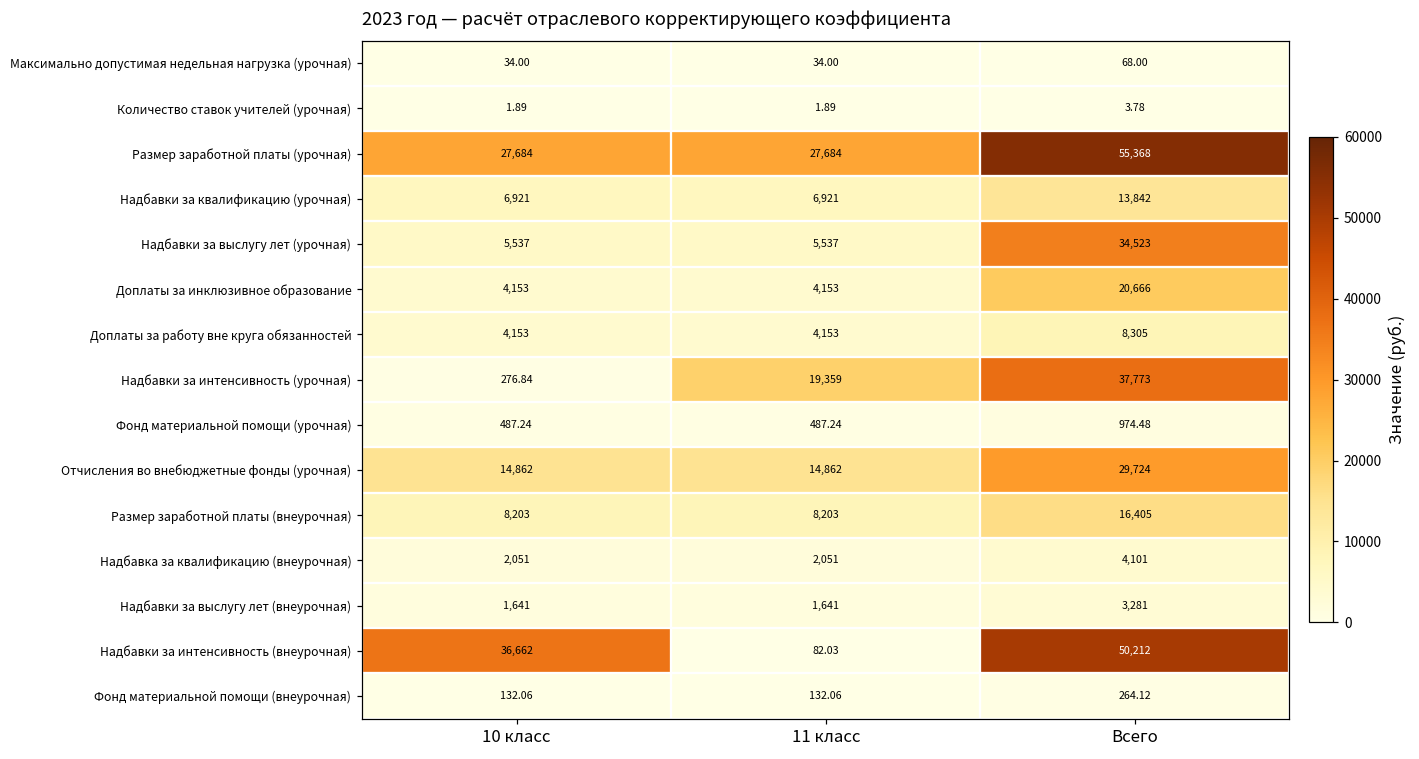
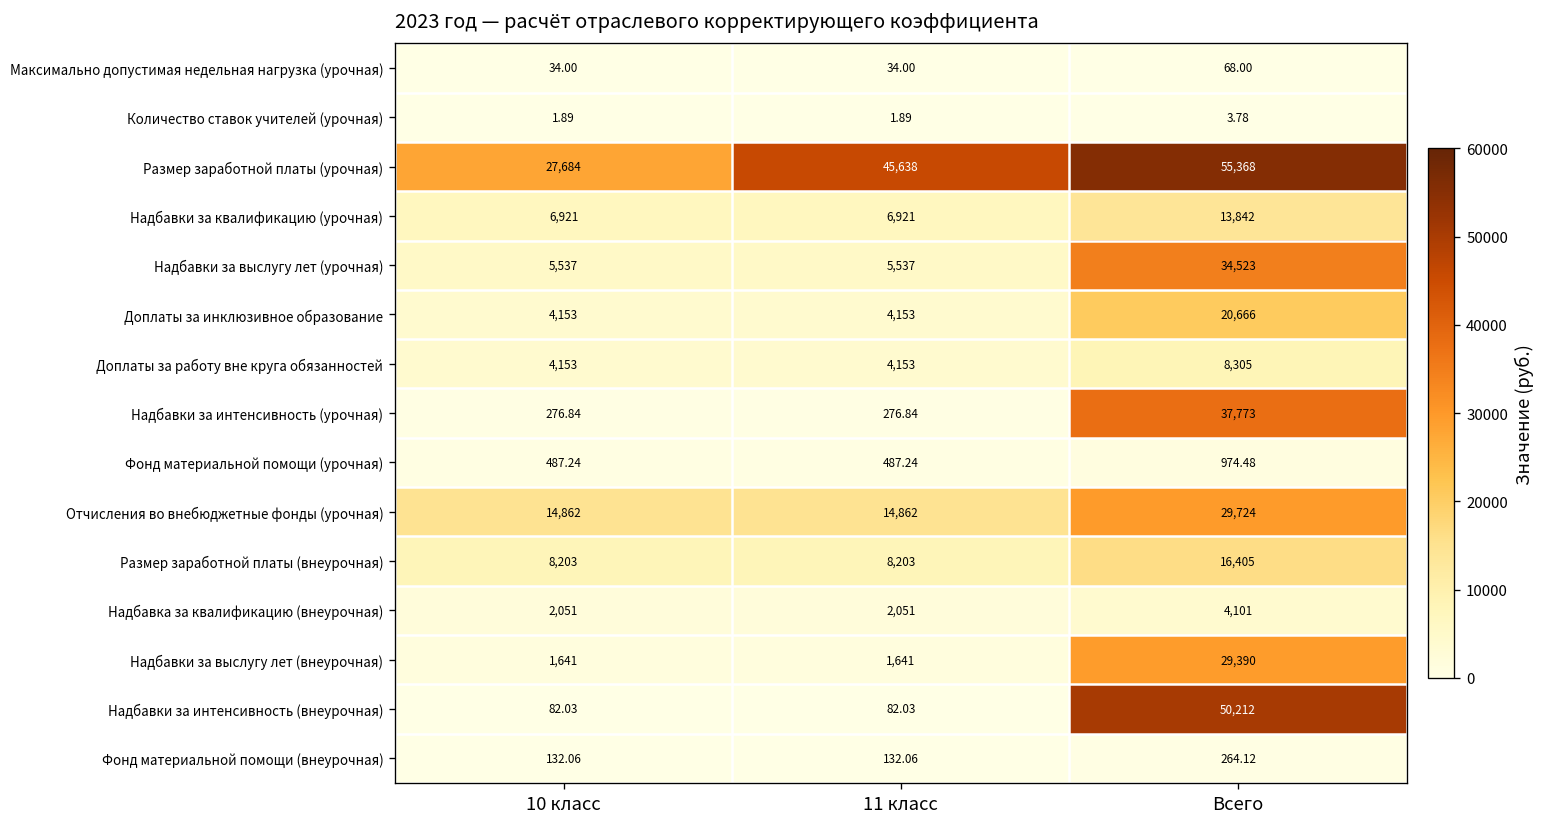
  {
    "Максимально допустимая недельная нагрузка (урочная)": {
      "10 класс": "34.00",
      "11 класс": "34.00",
      "Всего": "68.00"
    },
    "Количество ставок учителей (урочная)": {
      "10 класс": "1.89",
      "11 класс": "1.89",
      "Всего": "3.78"
    },
    "Размер заработной платы (урочная)": {
      "10 класс": "27,684",
-     "11 класс": "27,684",
+     "11 класс": "45,638",
      "Всего": "55,368"
    },
    "Надбавки за квалификацию (урочная)": {
      "10 класс": "6,921",
      "11 класс": "6,921",
      "Всего": "13,842"
    },
    "Надбавки за выслугу лет (урочная)": {
      "10 класс": "5,537",
      "11 класс": "5,537",
      "Всего": "34,523"
    },
    "Доплаты за инклюзивное образование": {
      "10 класс": "4,153",
      "11 класс": "4,153",
      "Всего": "20,666"
    },
    "Доплаты за работу вне круга обязанностей": {
      "10 класс": "4,153",
      "11 класс": "4,153",
      "Всего": "8,305"
    },
    "Надбавки за интенсивность (урочная)": {
      "10 класс": "276.84",
-     "11 класс": "19,359",
+     "11 класс": "276.84",
      "Всего": "37,773"
    },
    "Фонд материальной помощи (урочная)": {
      "10 класс": "487.24",
      "11 класс": "487.24",
      "Всего": "974.48"
    },
    "Отчисления во внебюджетные фонды (урочная)": {
      "10 класс": "14,862",
      "11 класс": "14,862",
      "Всего": "29,724"
    },
    "Размер заработной платы (внеурочная)": {
      "10 класс": "8,203",
      "11 класс": "8,203",
      "Всего": "16,405"
    },
    "Надбавка за квалификацию (внеурочная)": {
      "10 класс": "2,051",
      "11 класс": "2,051",
      "Всего": "4,101"
    },
    "Надбавки за выслугу лет (внеурочная)": {
      "10 класс": "1,641",
      "11 класс": "1,641",
-     "Всего": "3,281"
+     "Всего": "29,390"
    },
    "Надбавки за интенсивность (внеурочная)": {
-     "10 класс": "36,662",
+     "10 класс": "82.03",
      "11 класс": "82.03",
      "Всего": "50,212"
    },
    "Фонд материальной помощи (внеурочная)": {
      "10 класс": "132.06",
      "11 класс": "132.06",
      "Всего": "264.12"
    }
  }
